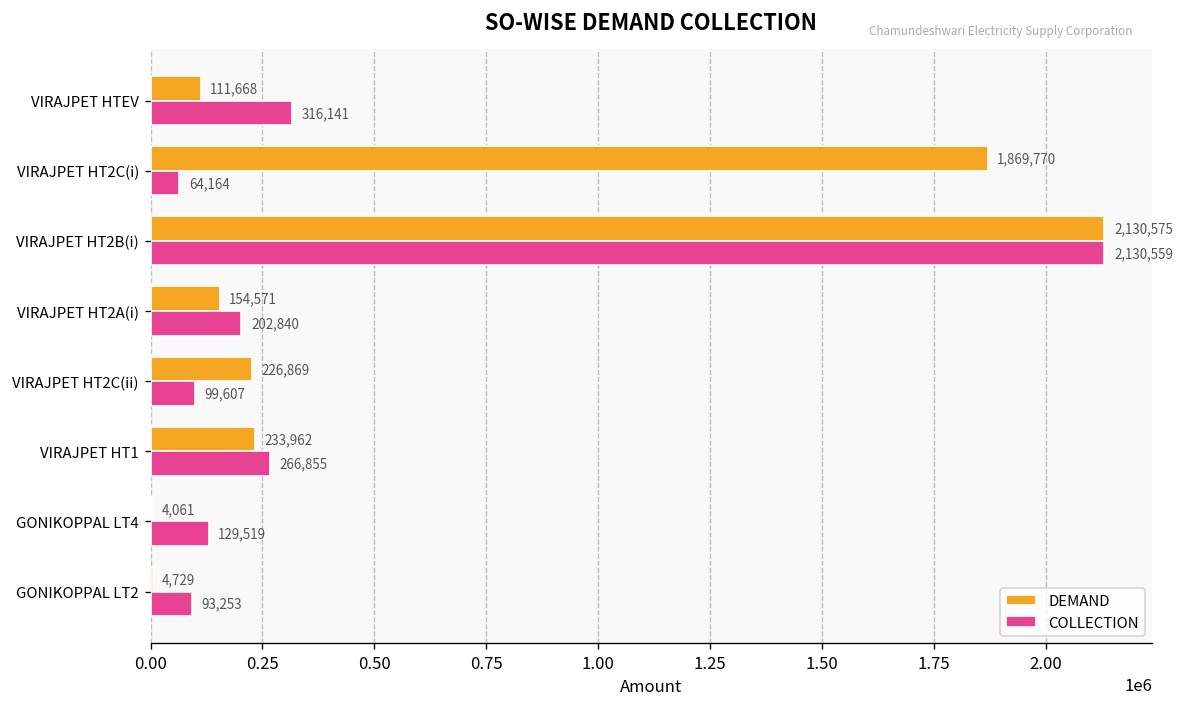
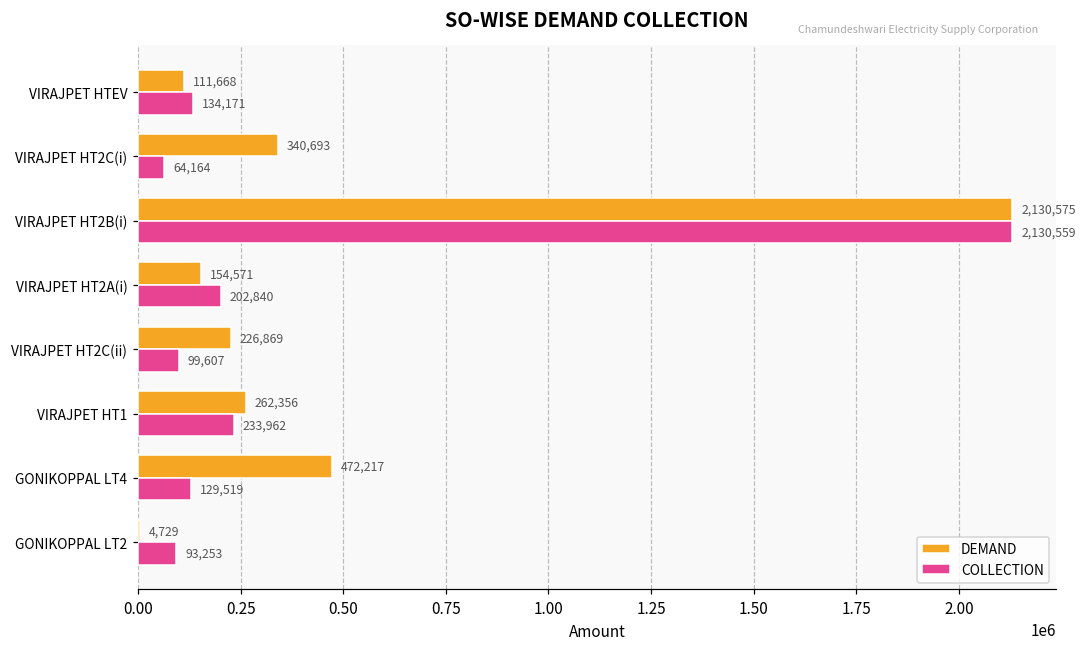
  {
    "DEMAND": {
      "VIRAJPET HTEV": "111,668",
-     "VIRAJPET HT2C(i)": "1,869,770",
+     "VIRAJPET HT2C(i)": "340,693",
      "VIRAJPET HT2B(i)": "2,130,575",
      "VIRAJPET HT2A(i)": "154,571",
      "VIRAJPET HT2C(ii)": "226,869",
-     "VIRAJPET HT1": "233,962",
-     "GONIKOPPAL LT4": "4,061",
+     "VIRAJPET HT1": "262,356",
+     "GONIKOPPAL LT4": "472,217",
      "GONIKOPPAL LT2": "4,729"
    },
    "COLLECTION": {
-     "VIRAJPET HTEV": "316,141",
+     "VIRAJPET HTEV": "134,171",
      "VIRAJPET HT2C(i)": "64,164",
      "VIRAJPET HT2B(i)": "2,130,559",
      "VIRAJPET HT2A(i)": "202,840",
      "VIRAJPET HT2C(ii)": "99,607",
-     "VIRAJPET HT1": "266,855",
+     "VIRAJPET HT1": "233,962",
      "GONIKOPPAL LT4": "129,519",
      "GONIKOPPAL LT2": "93,253"
    }
  }
